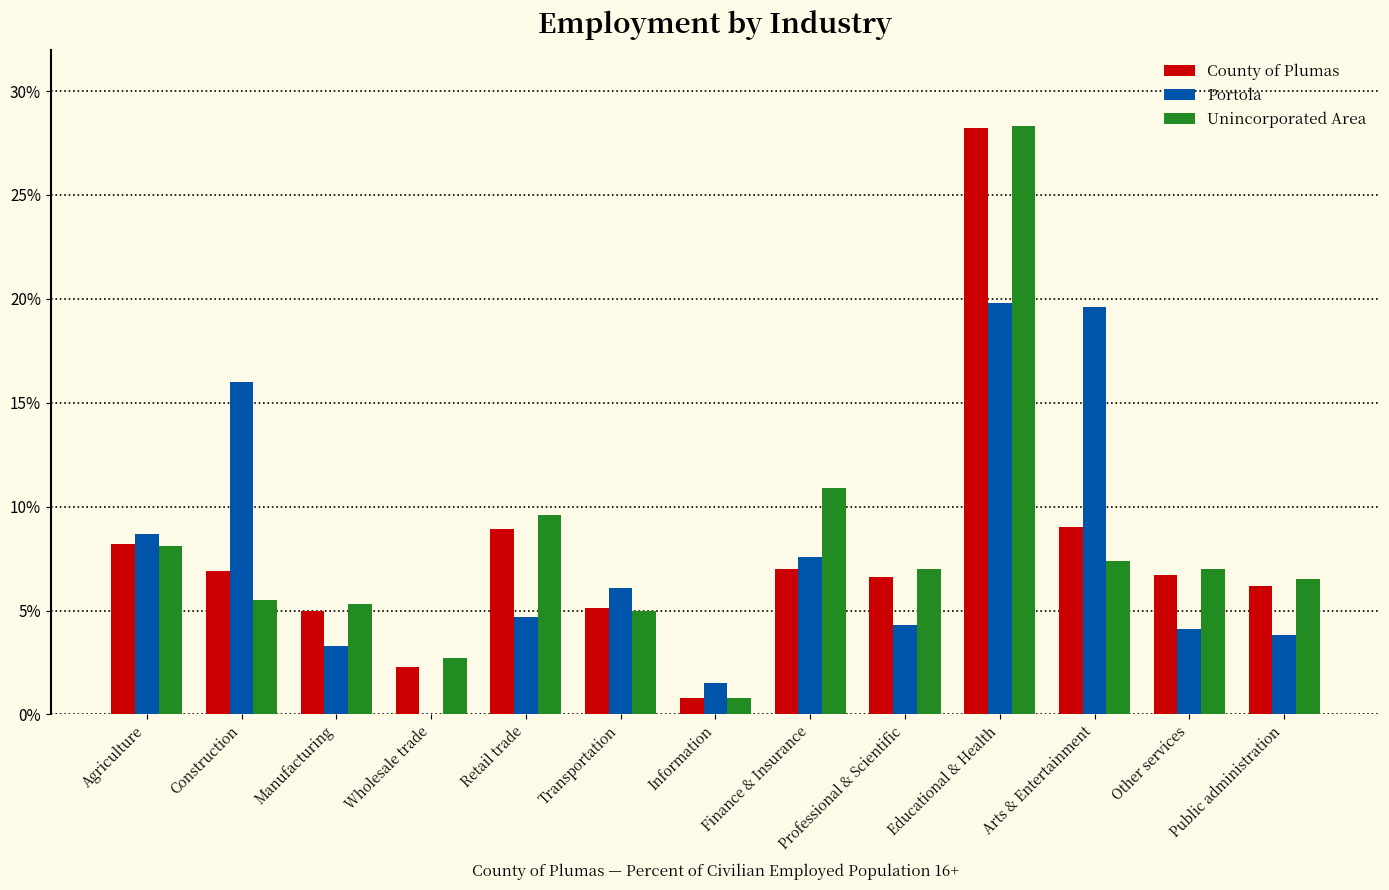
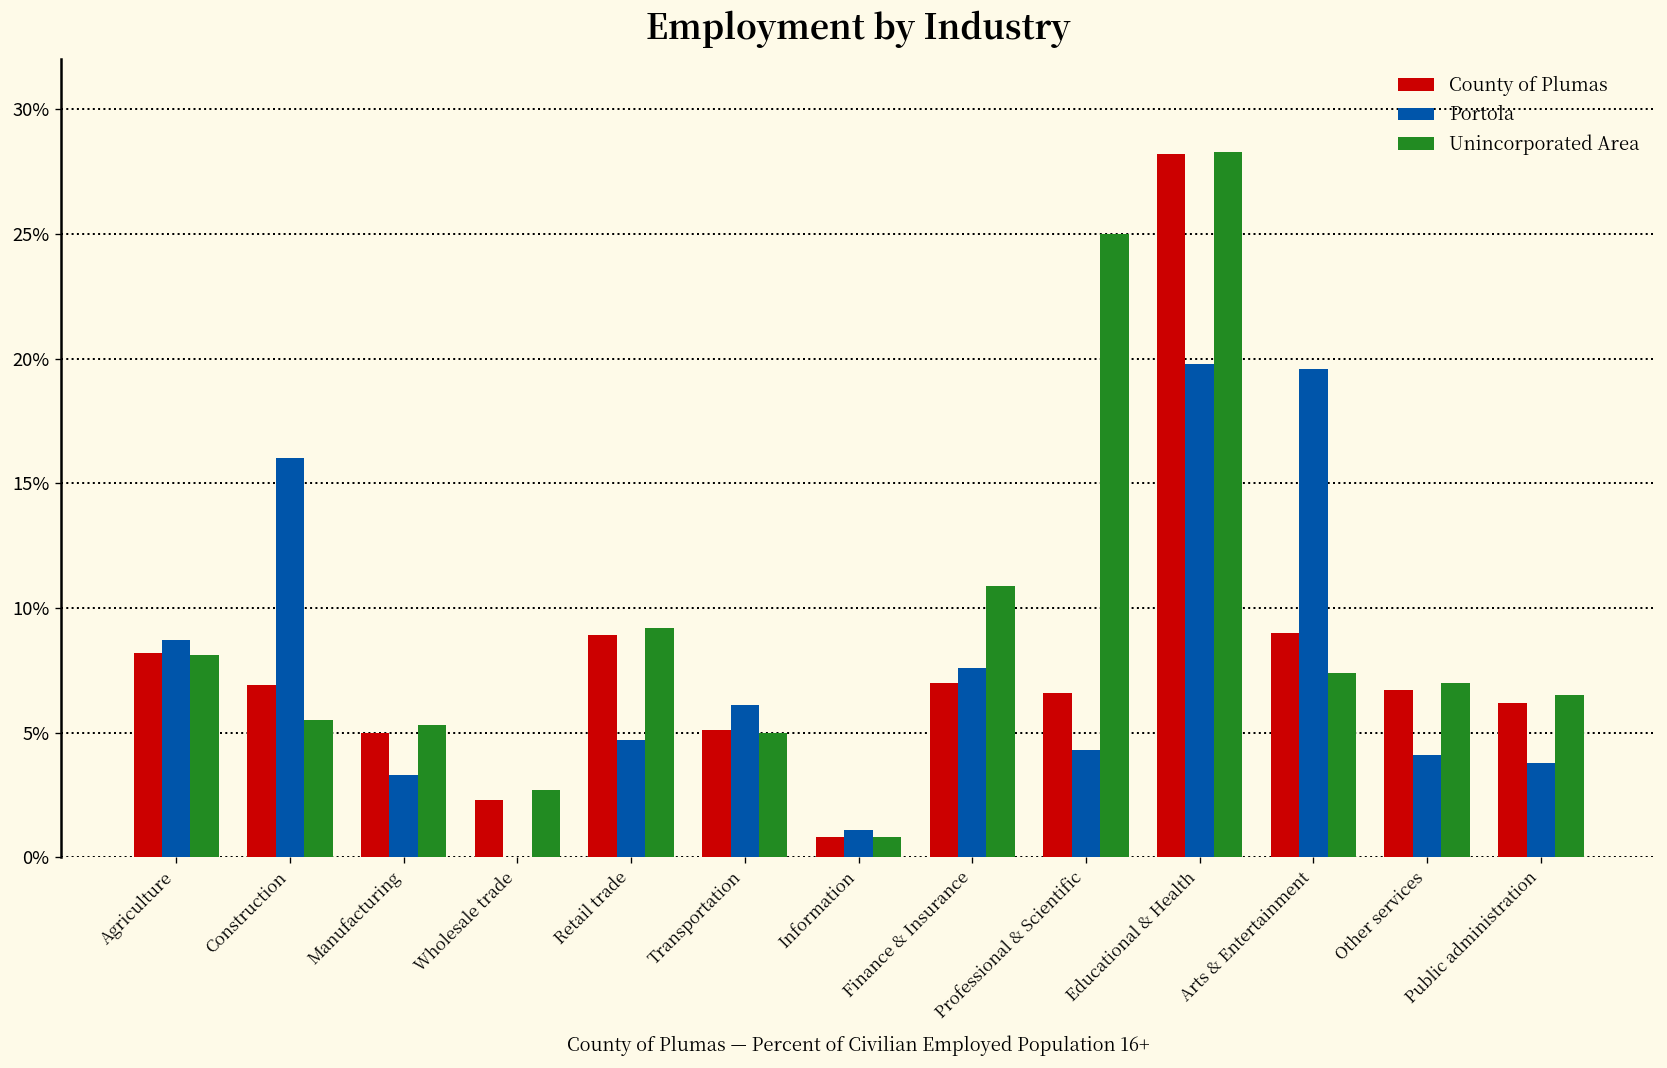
  {
    "County of Plumas": {
      "Agriculture": "8.2%",
      "Construction": "6.9%",
      "Manufacturing": "5.0%",
      "Wholesale trade": "2.3%",
      "Retail trade": "8.9%",
      "Transportation": "5.1%",
      "Information": "0.8%",
      "Finance & Insurance": "7.0%",
      "Professional & Scientific": "6.6%",
      "Educational & Health": "28.2%",
      "Arts & Entertainment": "9.0%",
      "Other services": "6.7%",
      "Public administration": "6.2%"
    },
    "Portola": {
      "Agriculture": "8.7%",
      "Construction": "16.0%",
      "Manufacturing": "3.3%",
      "Wholesale trade": "0.0%",
      "Retail trade": "4.7%",
      "Transportation": "6.1%",
-     "Information": "1.5%",
+     "Information": "1.1%",
      "Finance & Insurance": "7.6%",
      "Professional & Scientific": "4.3%",
      "Educational & Health": "19.8%",
      "Arts & Entertainment": "19.6%",
      "Other services": "4.1%",
      "Public administration": "3.8%"
    },
    "Unincorporated Area": {
      "Agriculture": "8.1%",
      "Construction": "5.5%",
      "Manufacturing": "5.3%",
      "Wholesale trade": "2.7%",
-     "Retail trade": "9.6%",
+     "Retail trade": "9.2%",
      "Transportation": "5.0%",
      "Information": "0.8%",
      "Finance & Insurance": "10.9%",
-     "Professional & Scientific": "7.0%",
+     "Professional & Scientific": "25.0%",
      "Educational & Health": "28.3%",
      "Arts & Entertainment": "7.4%",
      "Other services": "7.0%",
      "Public administration": "6.5%"
    }
  }
